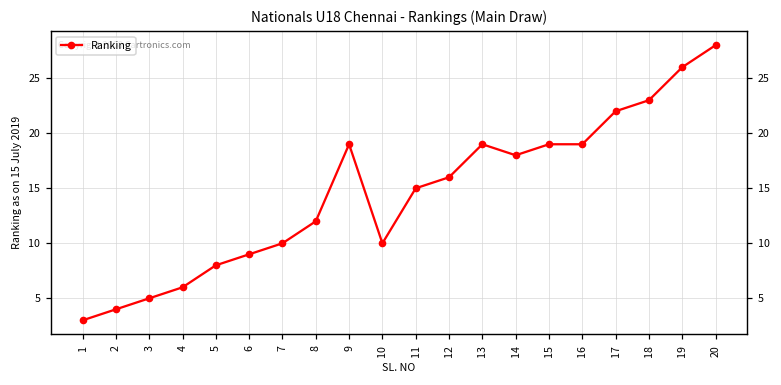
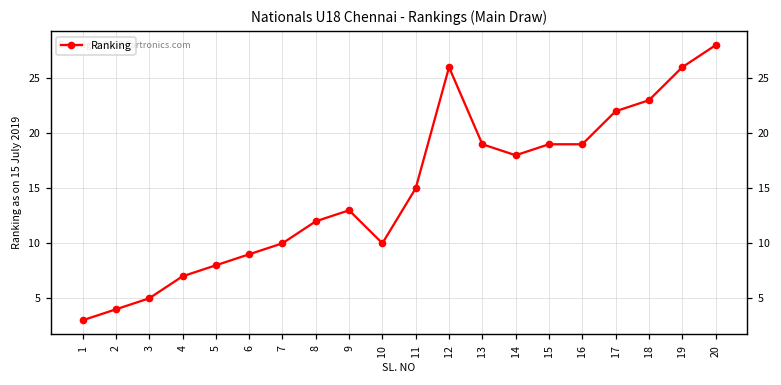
  {
    "1": 3,
    "2": 4,
    "3": 5,
-   "4": 6,
+   "4": 7,
    "5": 8,
    "6": 9,
    "7": 10,
    "8": 12,
-   "9": 19,
+   "9": 13,
    "10": 10,
    "11": 15,
-   "12": 16,
+   "12": 26,
    "13": 19,
    "14": 18,
    "15": 19,
    "16": 19,
    "17": 22,
    "18": 23,
    "19": 26,
    "20": 28
  }
